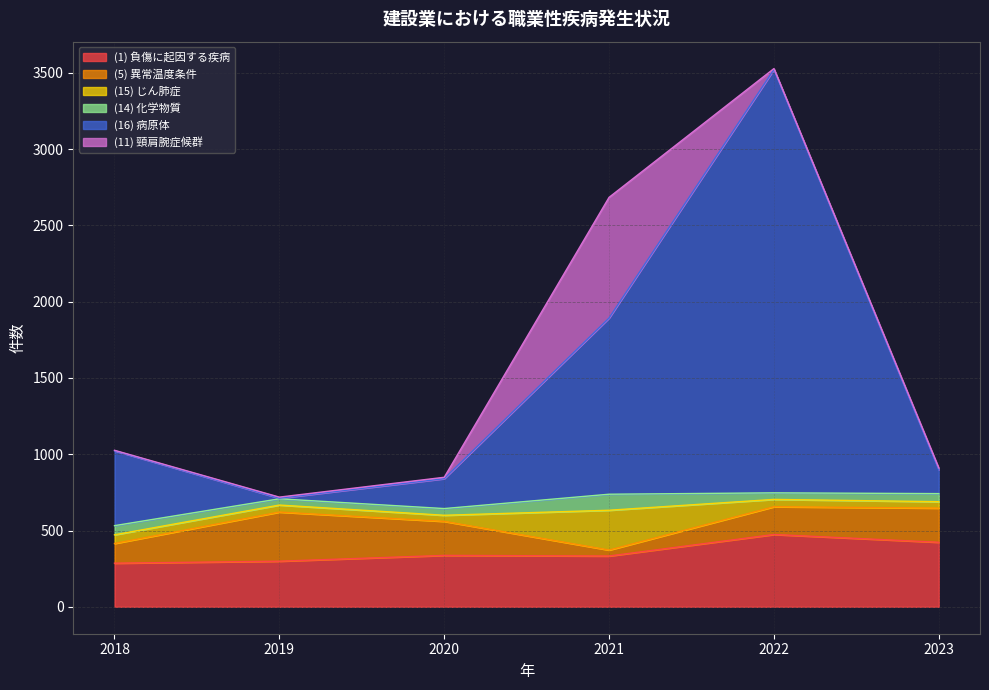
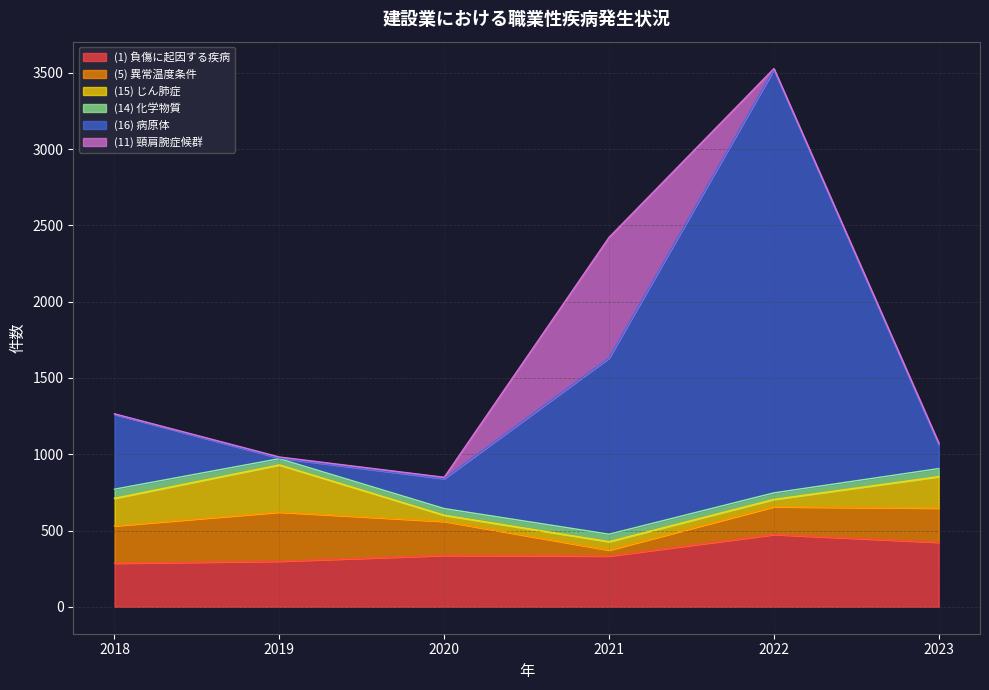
  {
    "(1) 負傷に起因する疾病": {
      "2018": 290,
      "2019": 300,
      "2020": 340,
      "2021": 330,
      "2022": 470,
      "2023": 420
    },
    "(5) 異常温度条件": {
-     "2018": 130,
+     "2018": 250,
      "2019": 320,
      "2020": 220,
      "2021": 40,
      "2022": 180,
      "2023": 220
    },
    "(15) じん肺症": {
-     "2018": 60,
-     "2019": 50,
+     "2018": 180,
+     "2019": 310,
      "2020": 40,
-     "2021": 260,
+     "2021": 60,
      "2022": 50,
-     "2023": 40
+     "2023": 210
    },
    "(14) 化学物質": {
      "2018": 60,
      "2020": 40,
-     "2021": 110,
+     "2021": 50,
      "2022": 40,
      "2023": 50
    },
    "(16) 病原体": {
      "2021": 1160
    },
    "(11) 頸肩腕症候群": {
      "2021": 790
    }
  }
